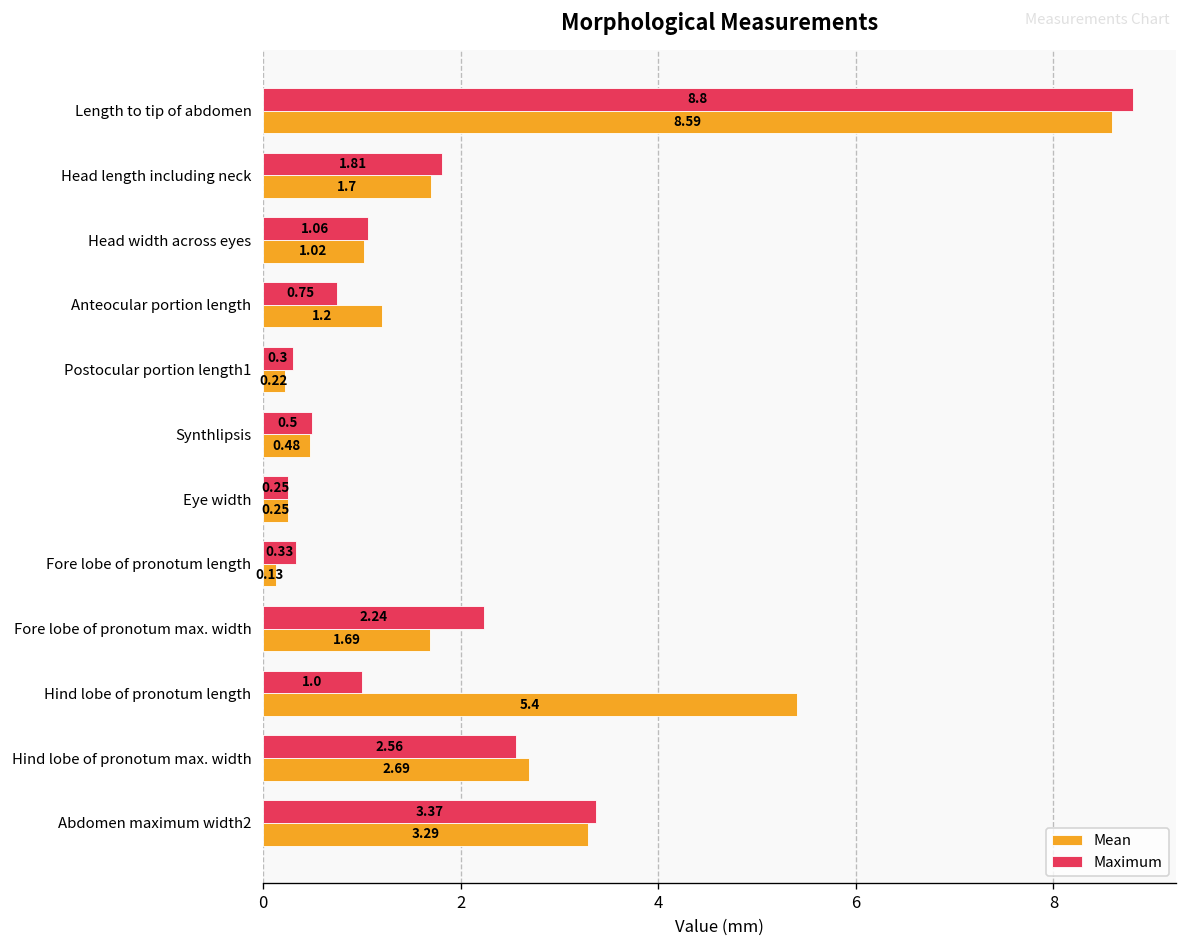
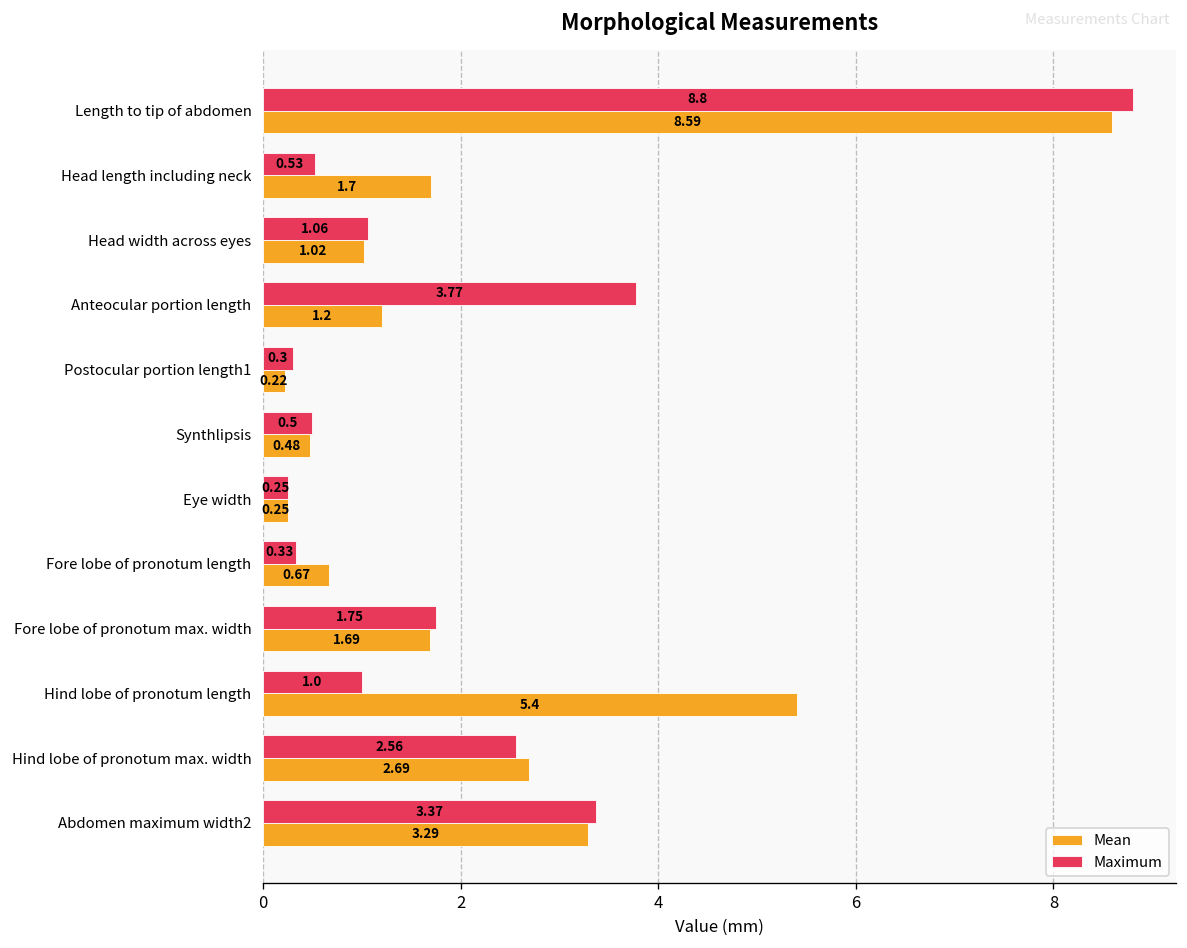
  {
    "Mean": {
      "Length to tip of abdomen": 8.59,
      "Head length including neck": 1.7,
      "Head width across eyes": 1.02,
      "Anteocular portion length": 1.2,
      "Postocular portion length1": 0.22,
      "Synthlipsis": 0.48,
      "Eye width": 0.25,
-     "Fore lobe of pronotum length": 0.13,
+     "Fore lobe of pronotum length": 0.67,
      "Fore lobe of pronotum max. width": 1.69,
      "Hind lobe of pronotum length": 5.4,
      "Hind lobe of pronotum max. width": 2.69,
      "Abdomen maximum width2": 3.29
    },
    "Maximum": {
      "Length to tip of abdomen": 8.8,
-     "Head length including neck": 1.81,
+     "Head length including neck": 0.53,
      "Head width across eyes": 1.06,
-     "Anteocular portion length": 0.75,
+     "Anteocular portion length": 3.77,
      "Postocular portion length1": 0.3,
      "Synthlipsis": 0.5,
      "Eye width": 0.25,
      "Fore lobe of pronotum length": 0.33,
-     "Fore lobe of pronotum max. width": 2.24,
+     "Fore lobe of pronotum max. width": 1.75,
      "Hind lobe of pronotum length": 1.0,
      "Hind lobe of pronotum max. width": 2.56,
      "Abdomen maximum width2": 3.37
    }
  }
